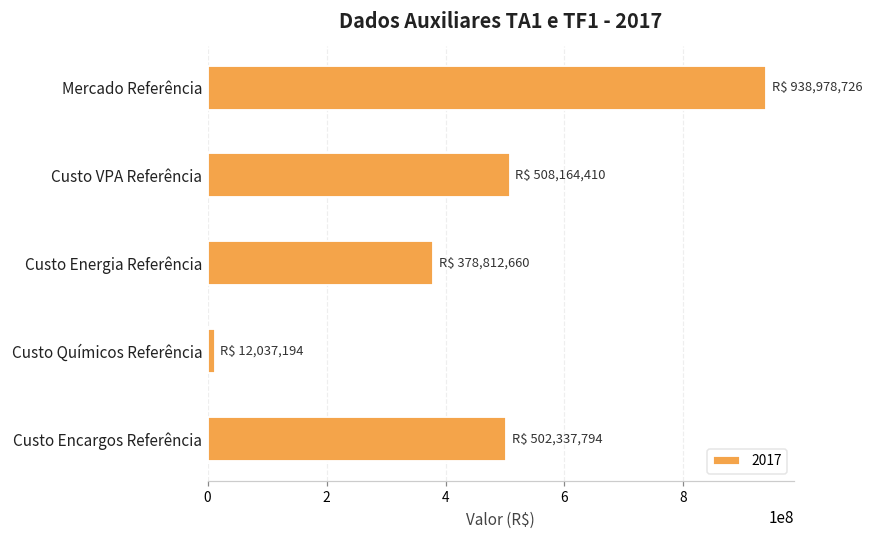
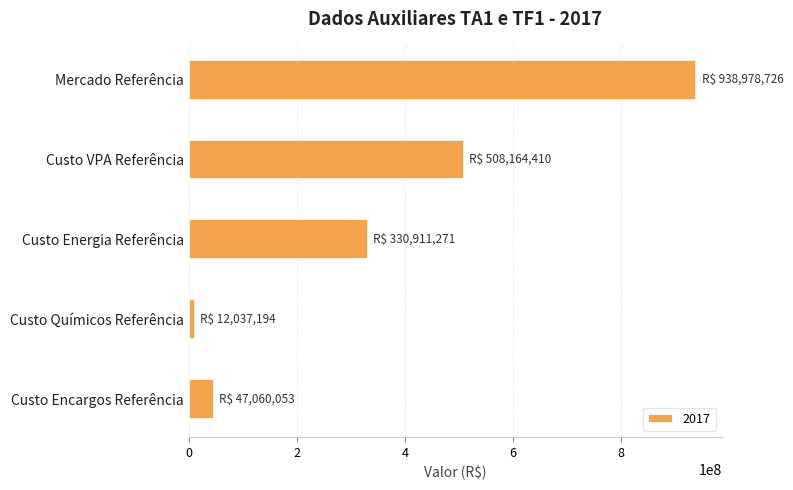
  {
    "Mercado Referência": "938,978,726",
    "Custo VPA Referência": "508,164,410",
-   "Custo Energia Referência": "378,812,660",
+   "Custo Energia Referência": "330,911,271",
    "Custo Químicos Referência": "12,037,194",
-   "Custo Encargos Referência": "502,337,794"
+   "Custo Encargos Referência": "47,060,053"
  }
